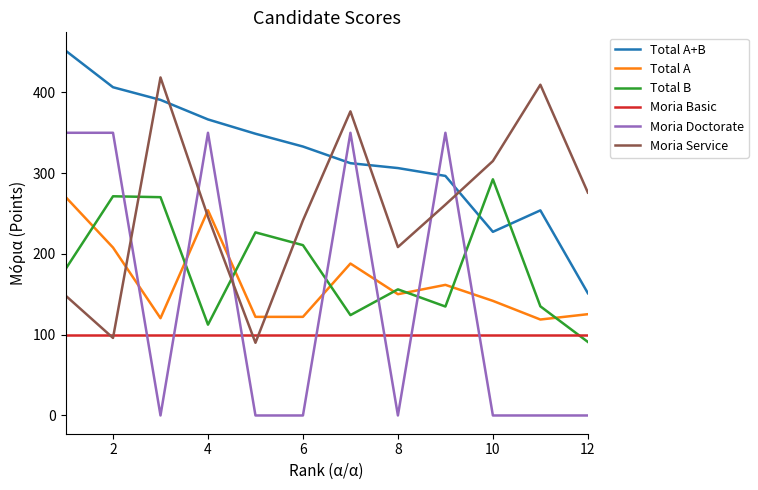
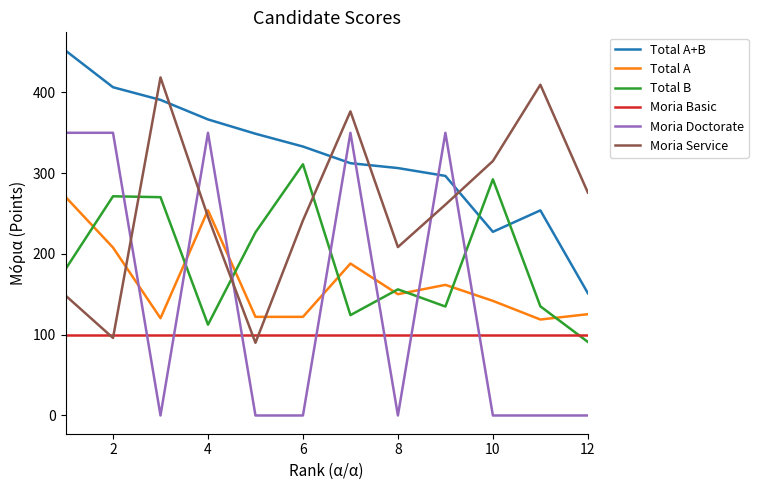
  {
    "Total A+B": {
      "2": 410,
      "4": 370,
      "6": 330,
      "8": 310,
      "10": 230,
      "12": 150
    },
    "Total A": {
      "2": 210,
      "4": 250,
      "6": 120,
      "8": 150,
      "10": 140,
      "12": 130
    },
    "Total B": {
      "2": 270,
      "4": 110,
-     "6": 210,
+     "6": 310,
      "8": 160,
      "10": 290,
      "12": 90
    },
    "Moria Basic": {
      "2": 100,
      "4": 100,
      "6": 100,
      "8": 100,
      "10": 100,
      "12": 100
    },
    "Moria Doctorate": {
      "2": 350,
      "4": 350,
      "6": 0,
      "8": 0,
      "10": 0,
      "12": 0
    },
    "Moria Service": {
      "2": 100,
      "4": 250,
      "6": 240,
      "8": 210,
      "10": 320,
      "12": 280
    }
  }
